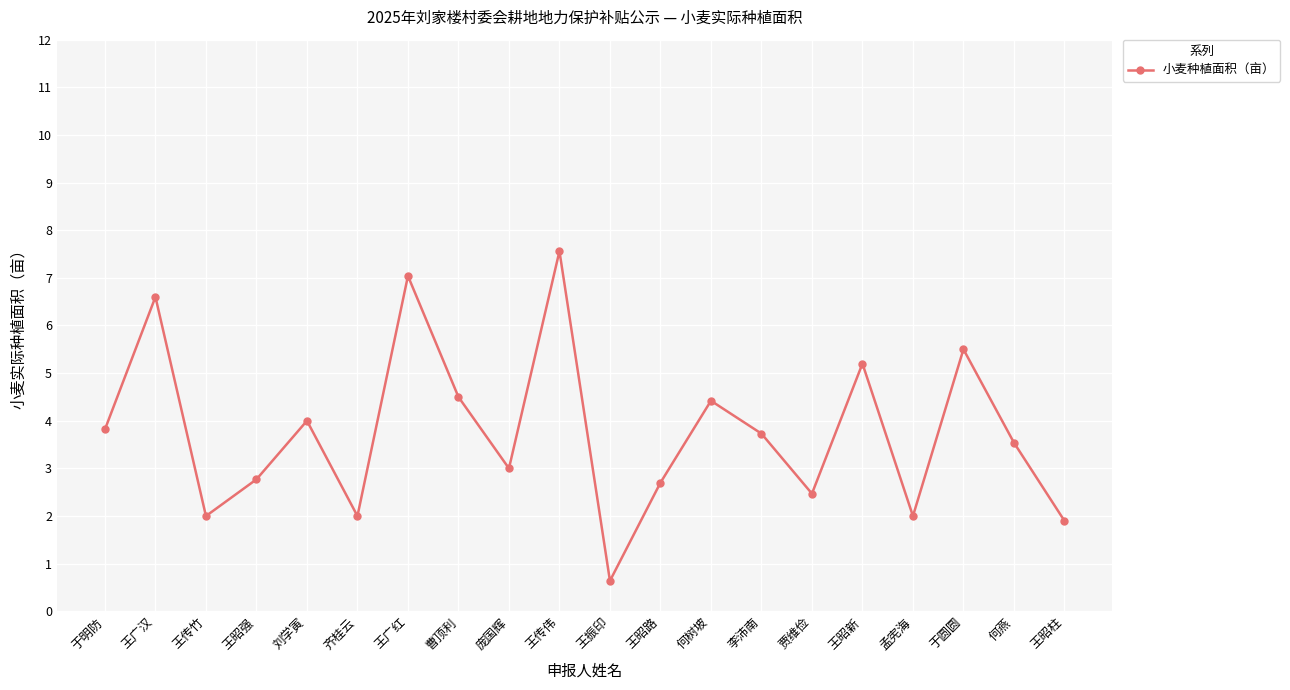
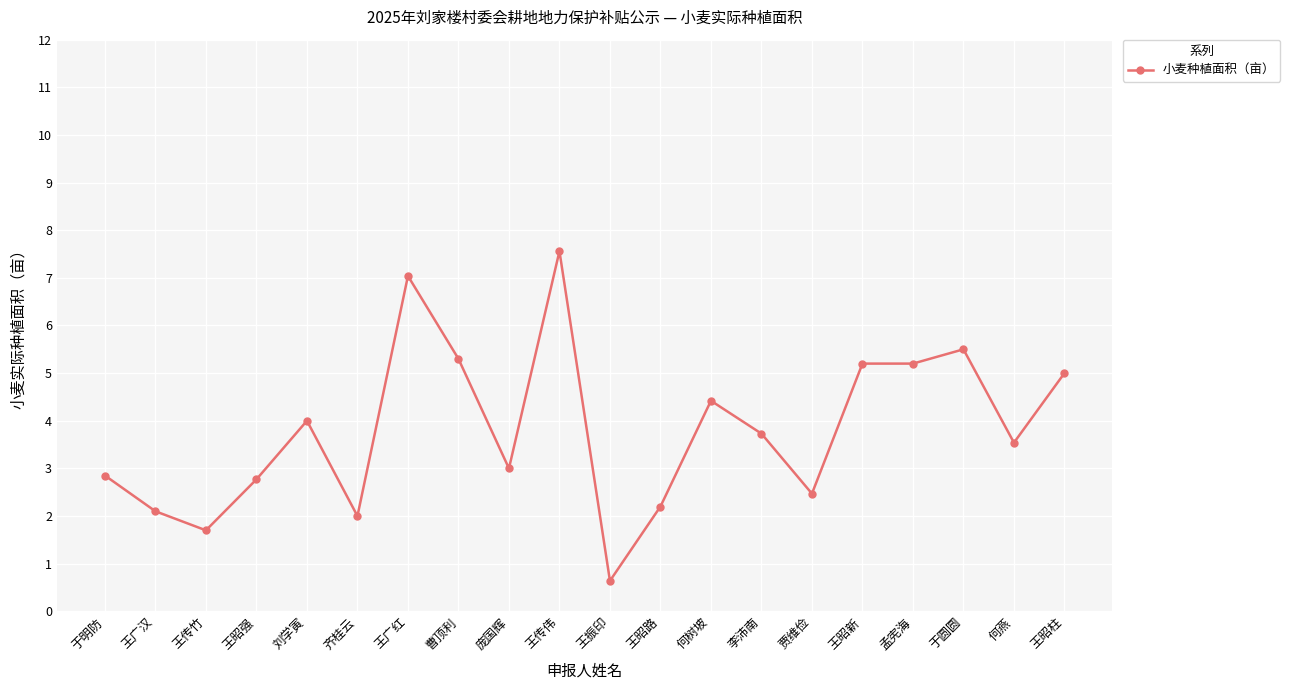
  {
-   "于明防": 3.8,
-   "王广汉": 6.6,
-   "王传竹": 2.0,
+   "于明防": 2.9,
+   "王广汉": 2.1,
+   "王传竹": 1.7,
    "王昭强": 2.8,
    "刘学寅": 4.0,
    "齐桂云": 2.0,
    "王广红": 7.0,
-   "曹顶利": 4.5,
+   "曹顶利": 5.3,
    "庞国辉": 3.0,
    "王传伟": 7.6,
    "王振印": 0.6,
-   "王昭路": 2.7,
+   "王昭路": 2.2,
    "何树坡": 4.4,
    "李沛南": 3.7,
    "贾维俭": 2.5,
    "王昭新": 5.2,
-   "孟宪海": 2.0,
+   "孟宪海": 5.2,
    "于圆圆": 5.5,
    "何燕": 3.5,
-   "王昭柱": 1.9
+   "王昭柱": 5.0
  }
